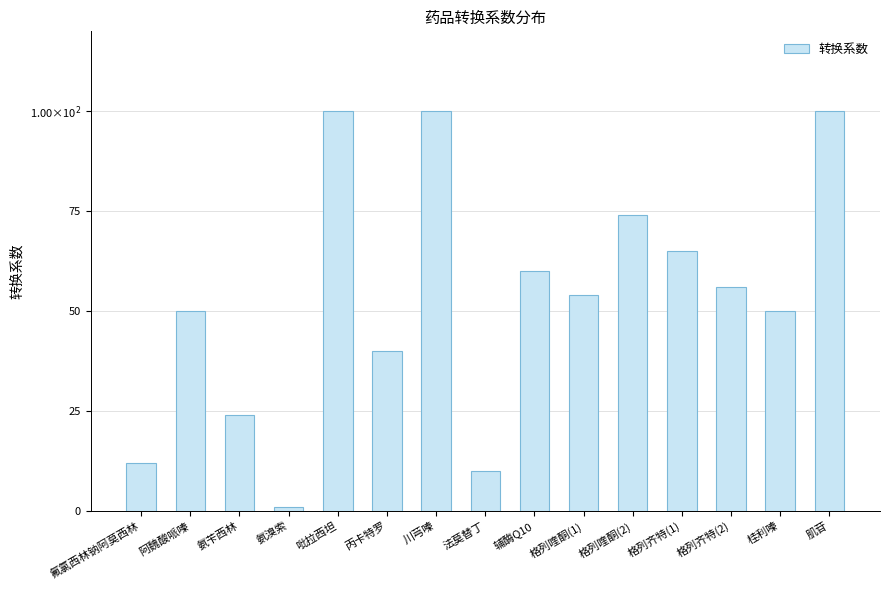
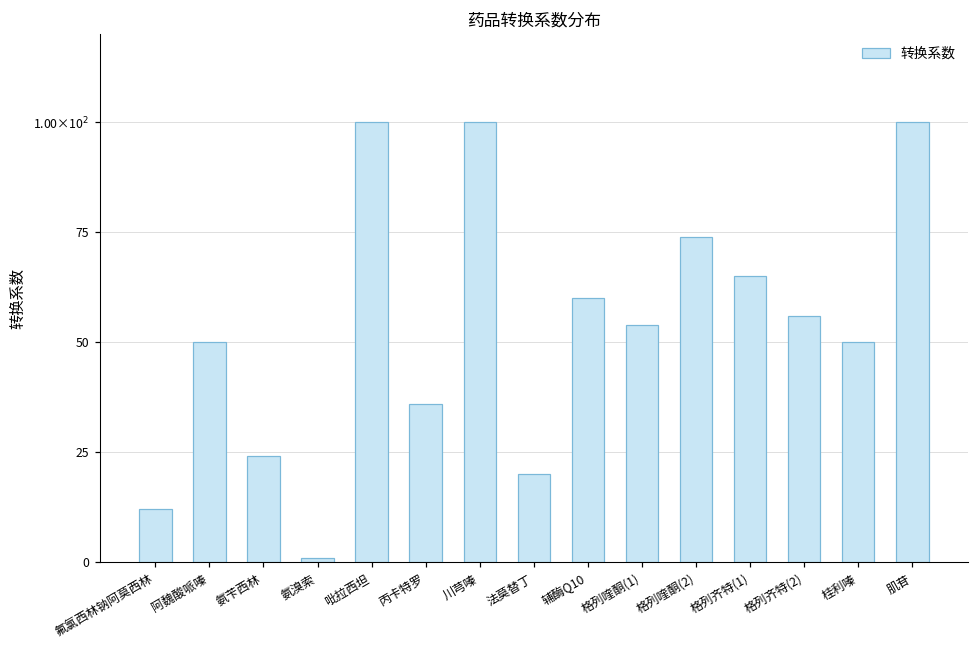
  {
    "氟氯西林钠阿莫西林": 12,
    "阿魏酸哌嗪": 50,
    "氨苄西林": 24,
    "氨溴索": 1,
    "吡拉西坦": 100,
-   "丙卡特罗": 40,
+   "丙卡特罗": 36,
    "川芎嗪": 100,
-   "法莫替丁": 10,
+   "法莫替丁": 20,
    "辅酶Q10": 60,
    "格列喹酮(1)": 54,
    "格列喹酮(2)": 74,
    "格列齐特(1)": 65,
    "格列齐特(2)": 56,
    "桂利嗪": 50,
    "肌苷": 100
  }
